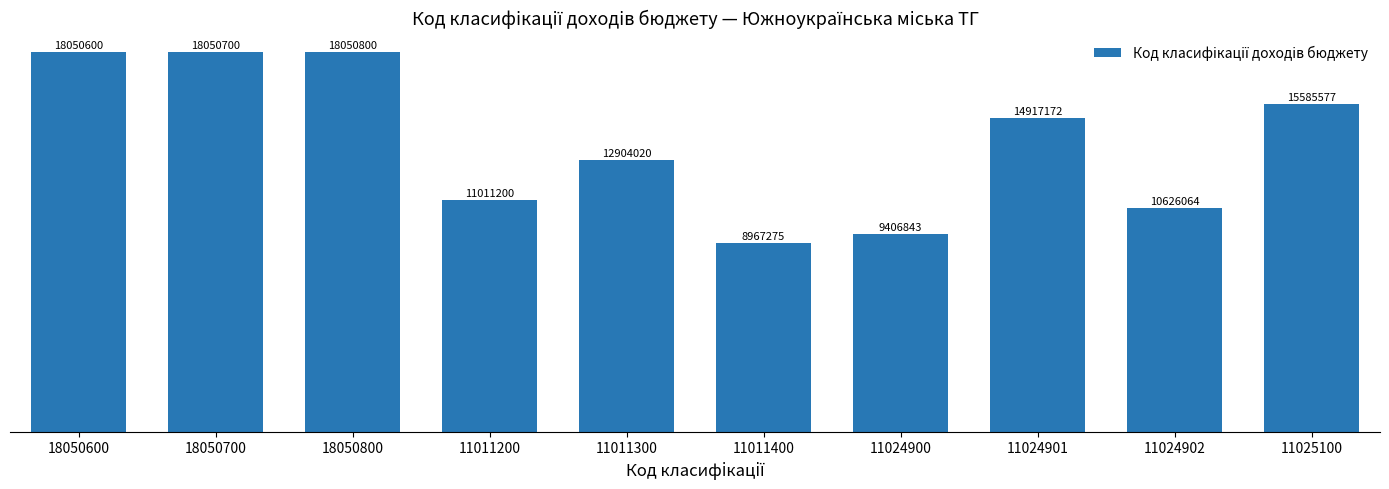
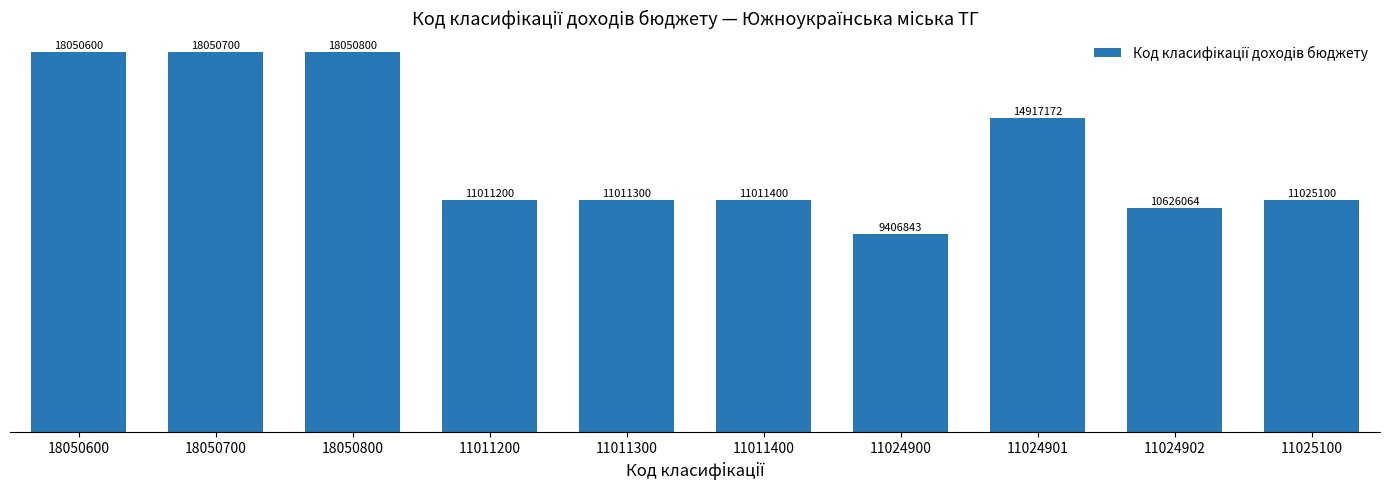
  {
    "18050600": 18050600,
    "18050700": 18050700,
    "18050800": 18050800,
    "11011200": 11011200,
-   "11011300": 12904020,
-   "11011400": 8967275,
+   "11011300": 11011300,
+   "11011400": 11011400,
    "11024900": 9406843,
    "11024901": 14917172,
    "11024902": 10626064,
-   "11025100": 15585577
+   "11025100": 11025100
  }
